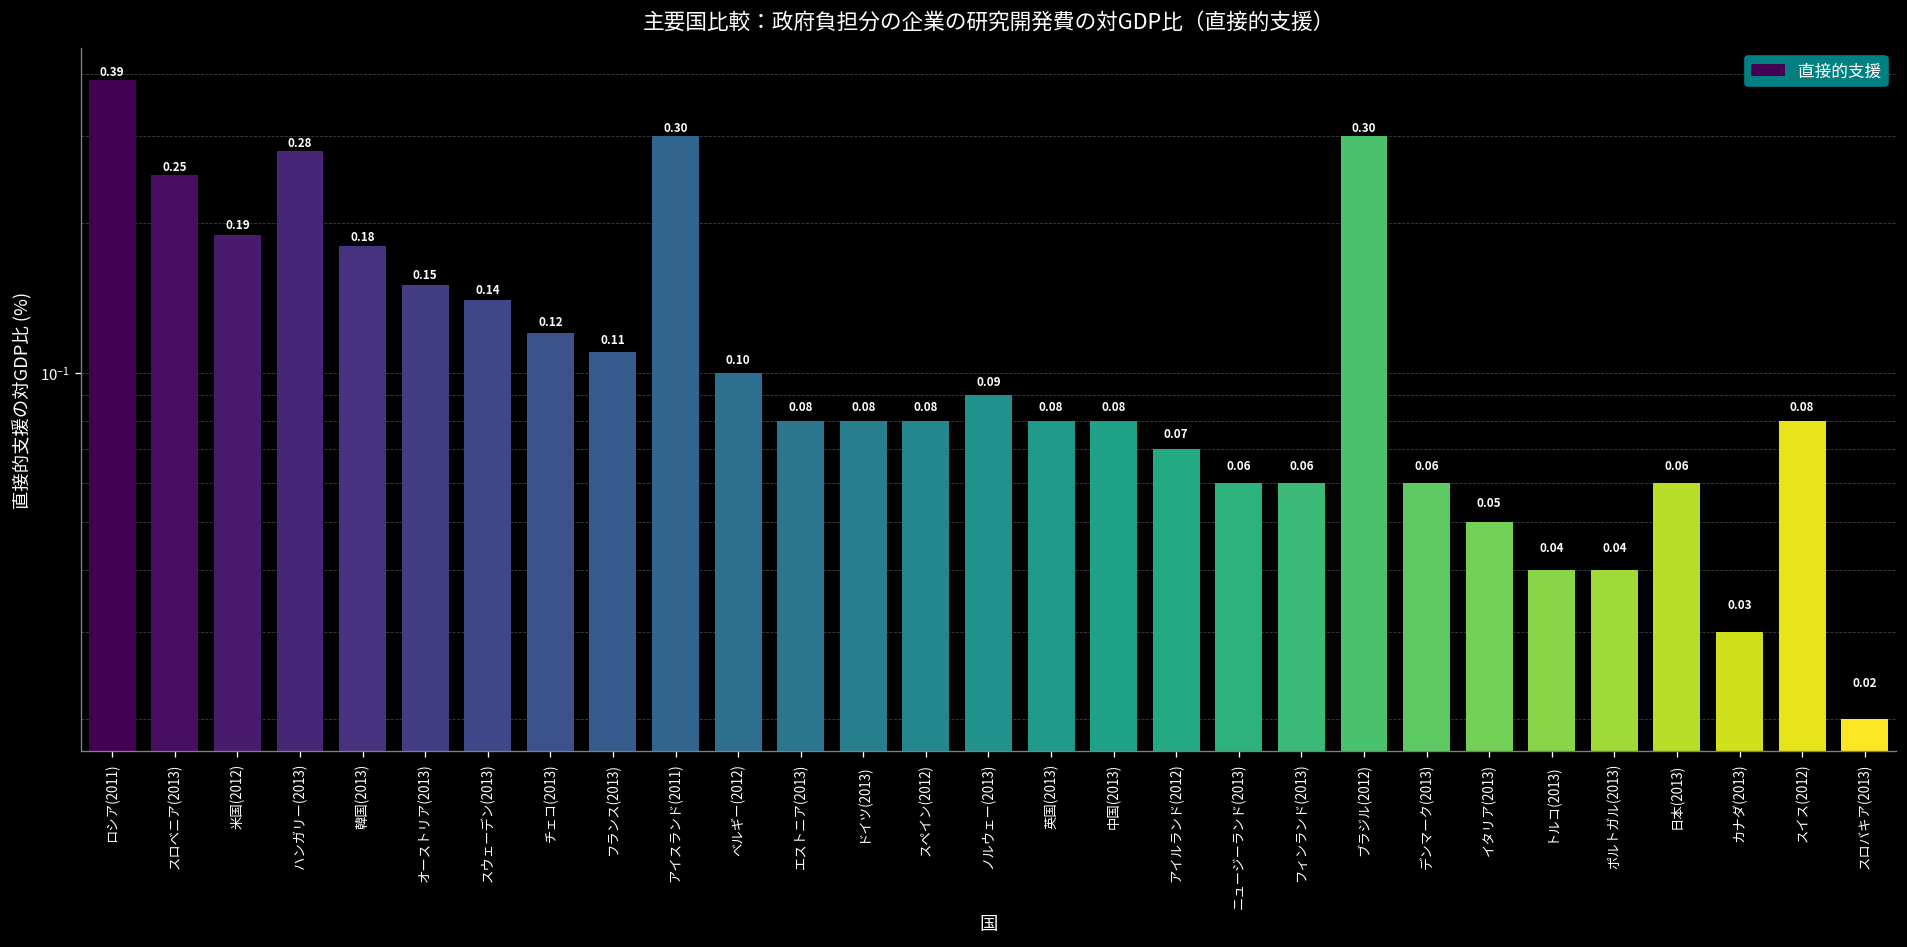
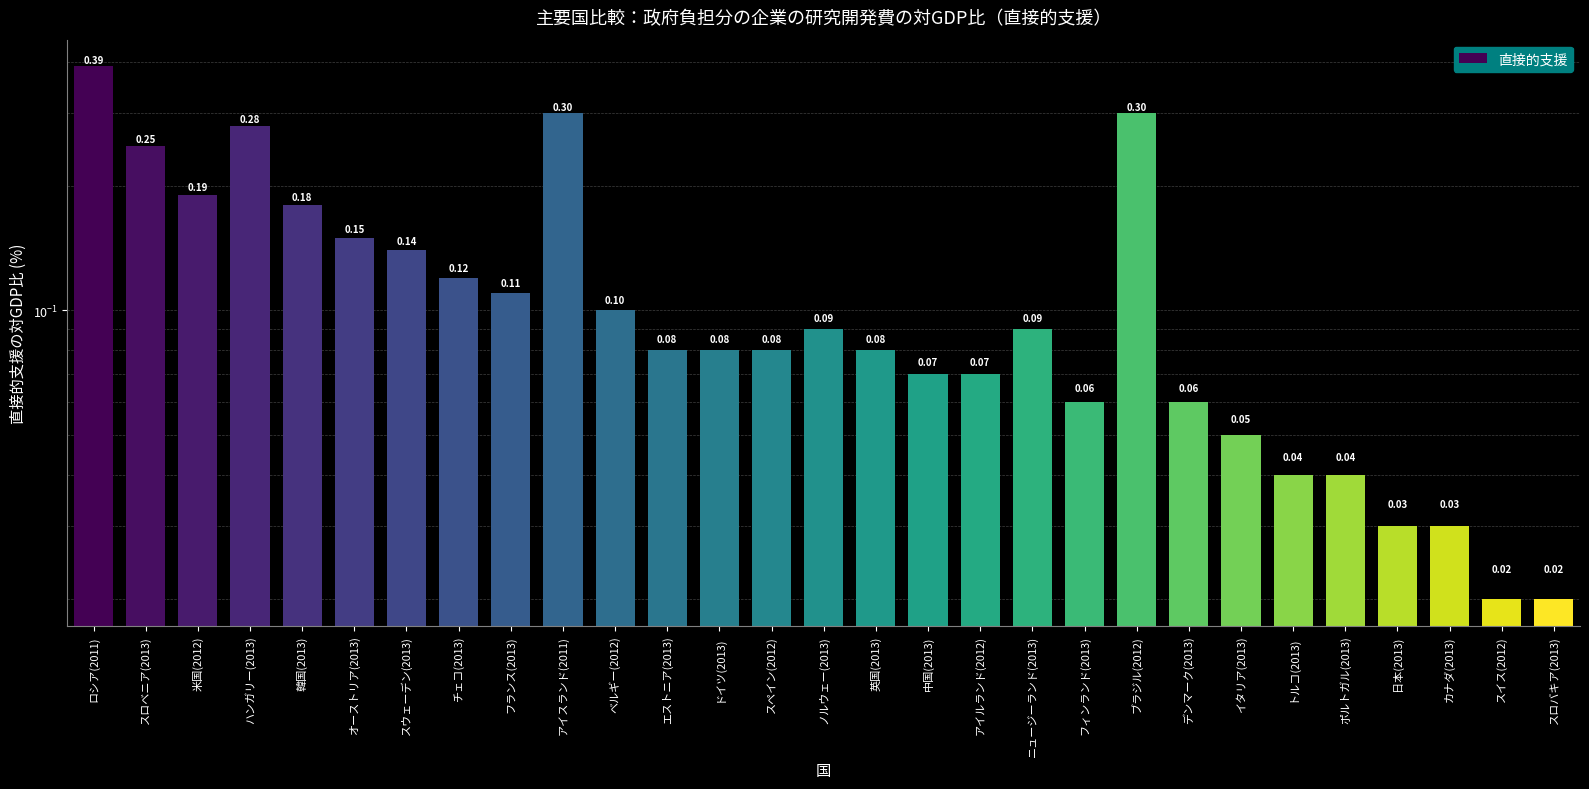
  {
    "ロシア(2011)": 0.39,
    "スロベニア(2013)": 0.25,
    "米国(2012)": 0.19,
    "ハンガリー(2013)": 0.28,
    "韓国(2013)": 0.18,
    "オーストリア(2013)": 0.15,
    "スウェーデン(2013)": 0.14,
    "チェコ(2013)": 0.12,
    "フランス(2013)": 0.11,
    "アイスランド(2011)": 0.30,
    "ベルギー(2012)": 0.10,
    "エストニア(2013)": 0.08,
    "ドイツ(2013)": 0.08,
    "スペイン(2012)": 0.08,
    "ノルウェー(2013)": 0.09,
    "英国(2013)": 0.08,
-   "中国(2013)": 0.08,
+   "中国(2013)": 0.07,
    "アイルランド(2012)": 0.07,
-   "ニュージーランド(2013)": 0.06,
+   "ニュージーランド(2013)": 0.09,
    "フィンランド(2013)": 0.06,
    "ブラジル(2012)": 0.30,
    "デンマーク(2013)": 0.06,
    "イタリア(2013)": 0.05,
    "トルコ(2013)": 0.04,
    "ポルトガル(2013)": 0.04,
-   "日本(2013)": 0.06,
+   "日本(2013)": 0.03,
    "カナダ(2013)": 0.03,
-   "スイス(2012)": 0.08
+   "スイス(2012)": 0.02
  }
